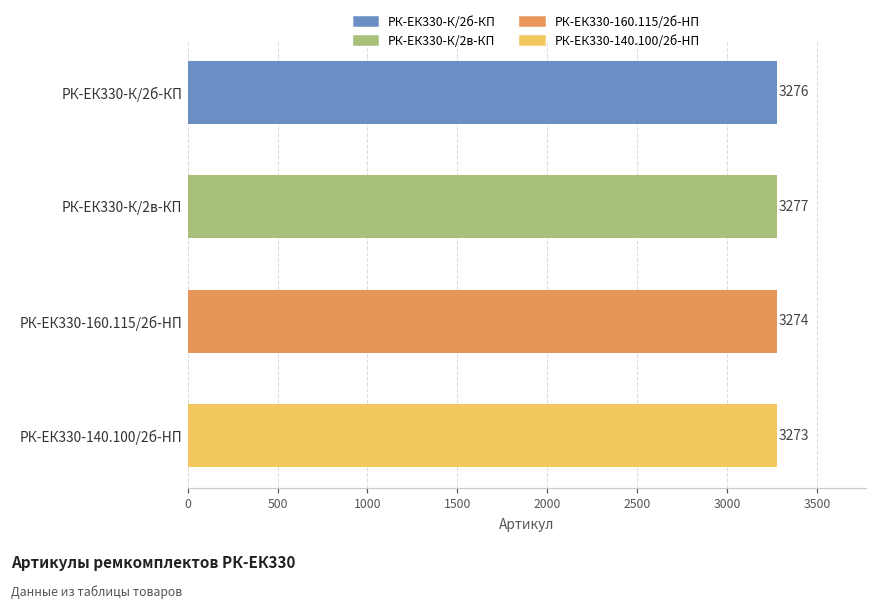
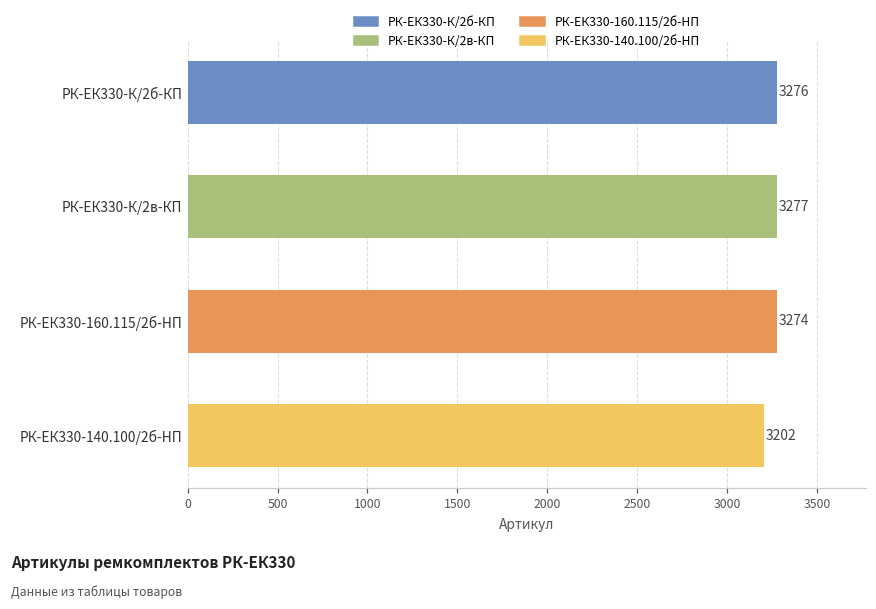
  {
    "РК-ЕК330-К/2б-КП": 3276,
    "РК-ЕК330-К/2в-КП": 3277,
    "РК-ЕК330-160.115/2б-HП": 3274,
-   "РК-ЕК330-140.100/2б-HП": 3273
+   "РК-ЕК330-140.100/2б-HП": 3202
  }
